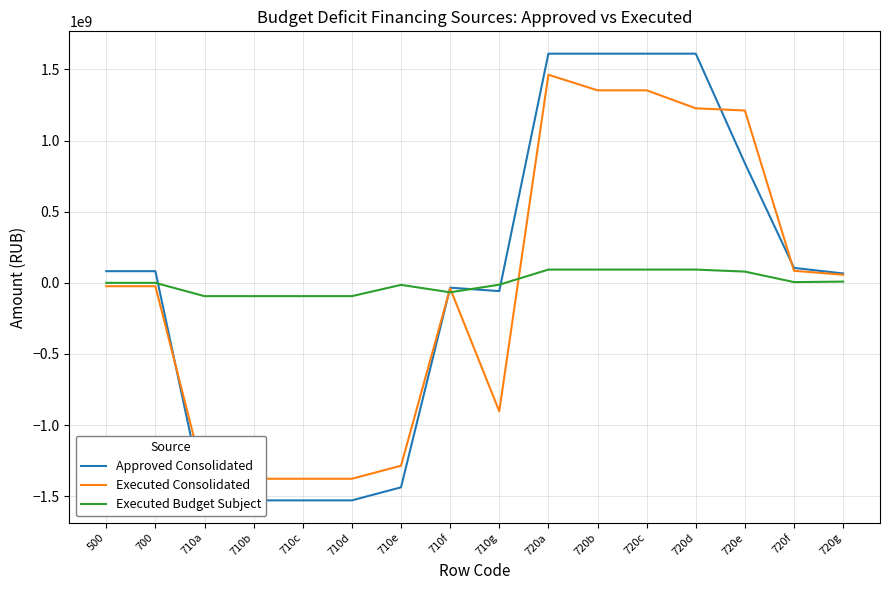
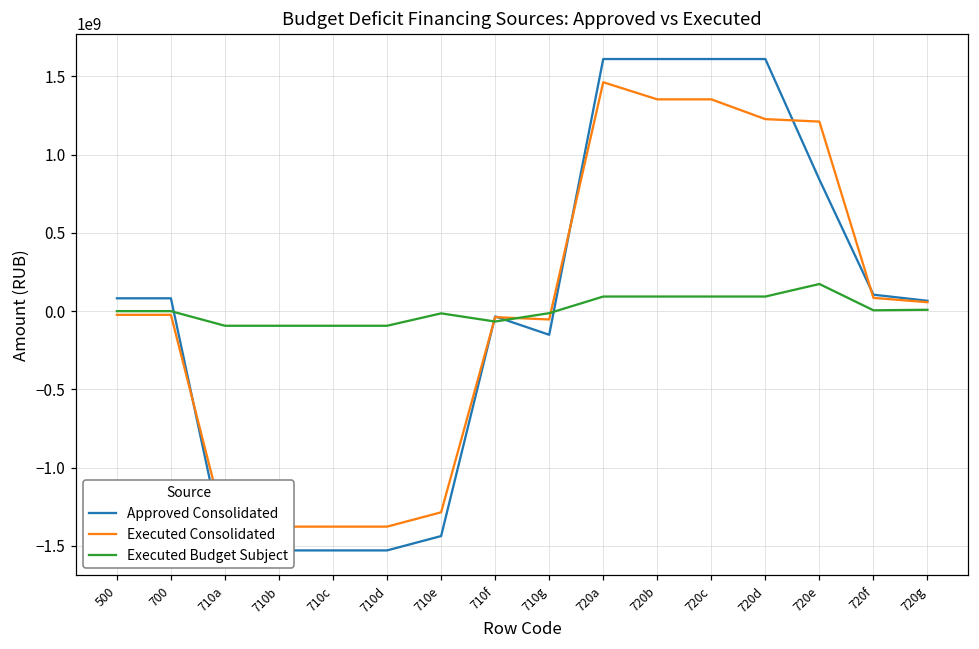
  {
    "Approved Consolidated": {
      "500": 80000000,
      "700": 80000000,
      "710c": -1530000000,
      "710d": -1530000000,
      "710e": -1440000000,
-     "710g": -60000000,
+     "710g": -150000000,
      "720a": 1610000000,
      "720b": 1610000000,
      "720c": 1610000000,
      "720d": 1610000000,
      "720e": 840000000,
      "720f": 110000000
    },
    "Executed Consolidated": {
      "500": -20000000,
      "700": -20000000,
      "710c": -1380000000,
      "710d": -1380000000,
      "710e": -1290000000,
-     "710g": -900000000,
+     "710g": -50000000,
      "720a": 1460000000,
      "720b": 1350000000,
      "720c": 1350000000,
      "720d": 1230000000,
      "720e": 1210000000,
      "720f": 80000000
    },
    "Executed Budget Subject": {
      "500": 0,
      "700": 0,
      "710a": -90000000,
      "710b": -90000000,
      "710c": -90000000,
      "710d": -90000000,
      "710e": -10000000,
      "710f": -70000000,
      "710g": -10000000,
      "720a": 90000000,
      "720b": 90000000,
      "720c": 90000000,
      "720d": 90000000,
-     "720e": 80000000,
+     "720e": 170000000,
      "720f": 10000000,
      "720g": 10000000
    }
  }
